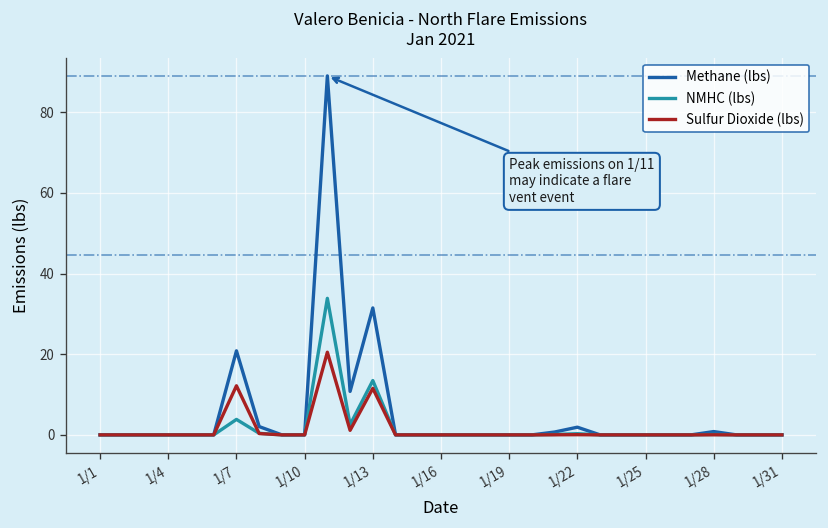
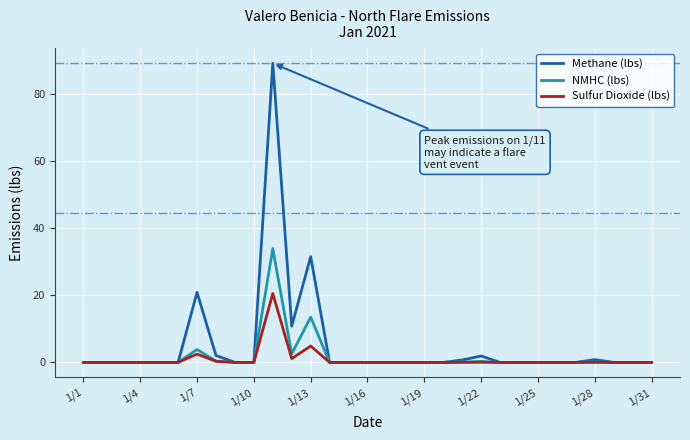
  {
    "Sulfur Dioxide (lbs)": {
-     "1/7": 12,
-     "1/13": 12
+     "1/7": 2,
+     "1/13": 5
    }
  }
